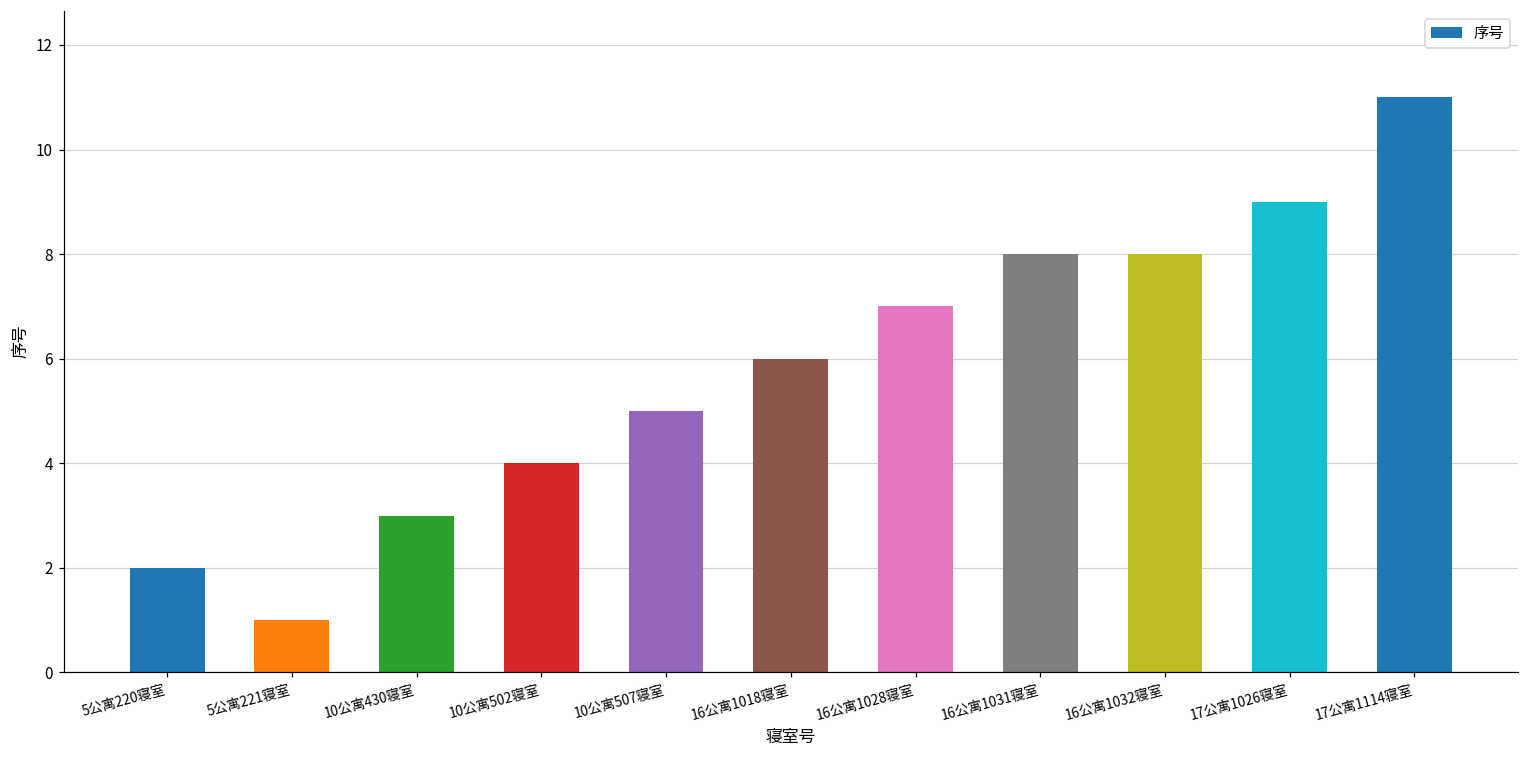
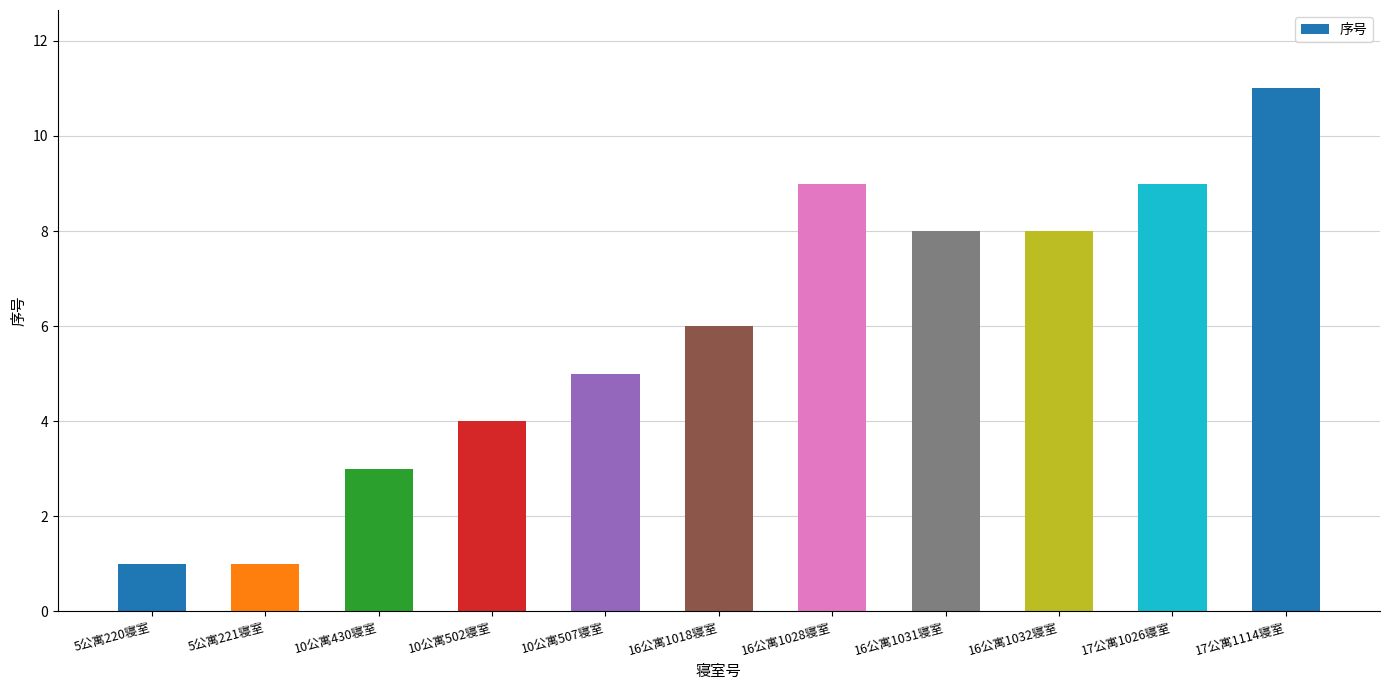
  {
-   "5公寓220寝室": 2,
+   "5公寓220寝室": 1,
    "5公寓221寝室": 1,
    "10公寓430寝室": 3,
    "10公寓502寝室": 4,
    "10公寓507寝室": 5,
    "16公寓1018寝室": 6,
-   "16公寓1028寝室": 7,
+   "16公寓1028寝室": 9,
    "16公寓1031寝室": 8,
    "16公寓1032寝室": 8,
    "17公寓1026寝室": 9,
    "17公寓1114寝室": 11
  }
